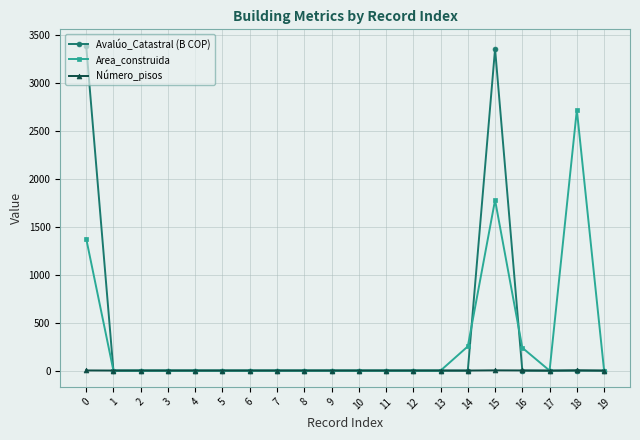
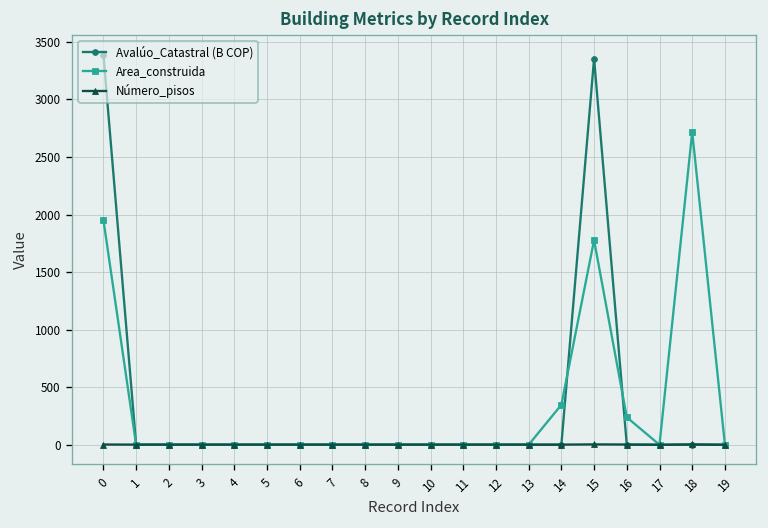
  {
    "Avalúo_Catastral (B COP)": {
      "15": 3400
    },
    "Area_construida": {
-     "0": 1400,
-     "14": 250,
+     "0": 2000,
+     "14": 350,
      "15": 1800,
      "16": 200,
      "18": 2700
    },
    "Número_pisos": {
      "0": 0,
      "15": 0
    }
  }
